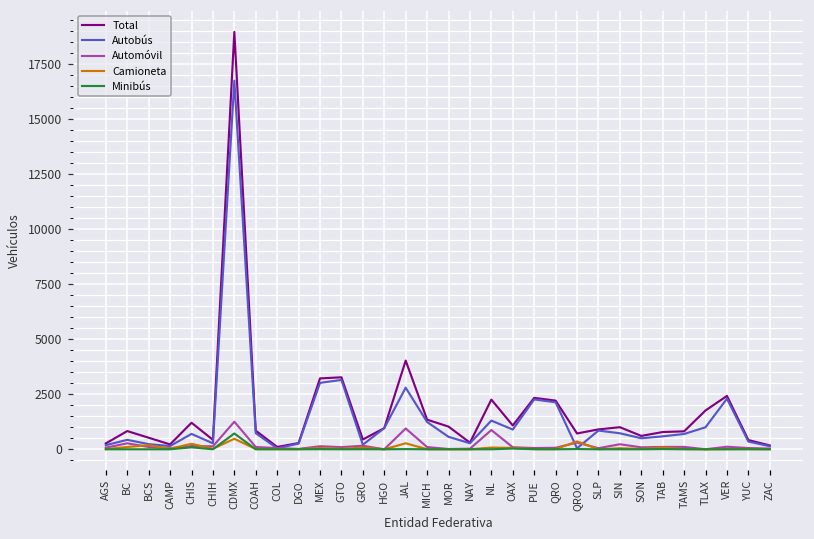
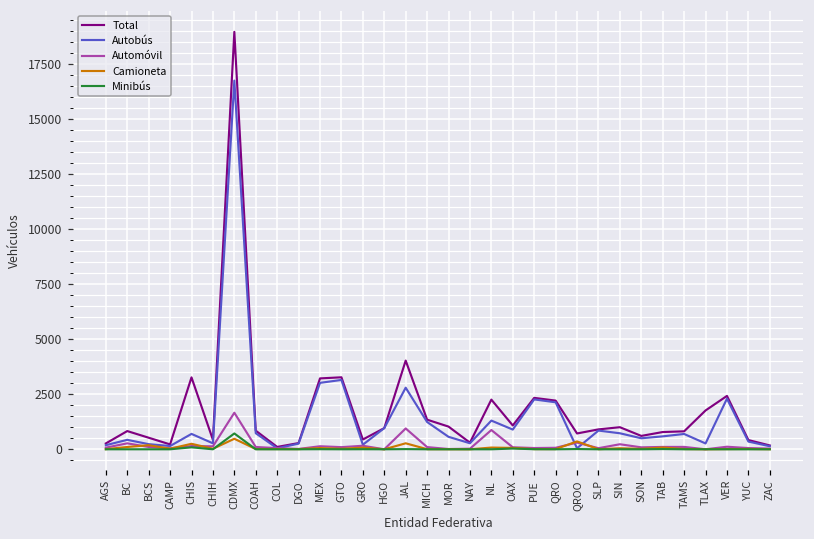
  {
    "Total": {
      "BC": 800,
      "BCS": 500,
-     "CHIS": 1200,
+     "CHIS": 3300,
      "CHIH": 400,
      "CDMX": 18900,
      "MEX": 3200,
      "GRO": 400,
      "JAL": 4000,
      "MOR": 1000,
      "NL": 2300,
      "OAX": 1100,
      "QROO": 700,
      "SIN": 1000,
      "TAB": 800,
      "TLAX": 1800
    },
    "Autobús": {
      "BC": 400,
      "CHIS": 700,
      "CHIH": 300,
      "CDMX": 16700,
      "MEX": 3000,
      "JAL": 2800,
      "MOR": 600,
      "NL": 1300,
      "OAX": 900,
      "SIN": 700,
      "TAB": 600,
-     "TLAX": 1000
+     "TLAX": 300
    },
    "Automóvil": {
      "BC": 300,
-     "CDMX": 1300,
+     "CDMX": 1700,
      "JAL": 900,
      "NL": 900,
      "SIN": 200
    },
    "Camioneta": {
      "CDMX": 500,
      "JAL": 300
    },
    "Minibús": {
      "CDMX": 700,
      "JAL": 0
    }
  }
